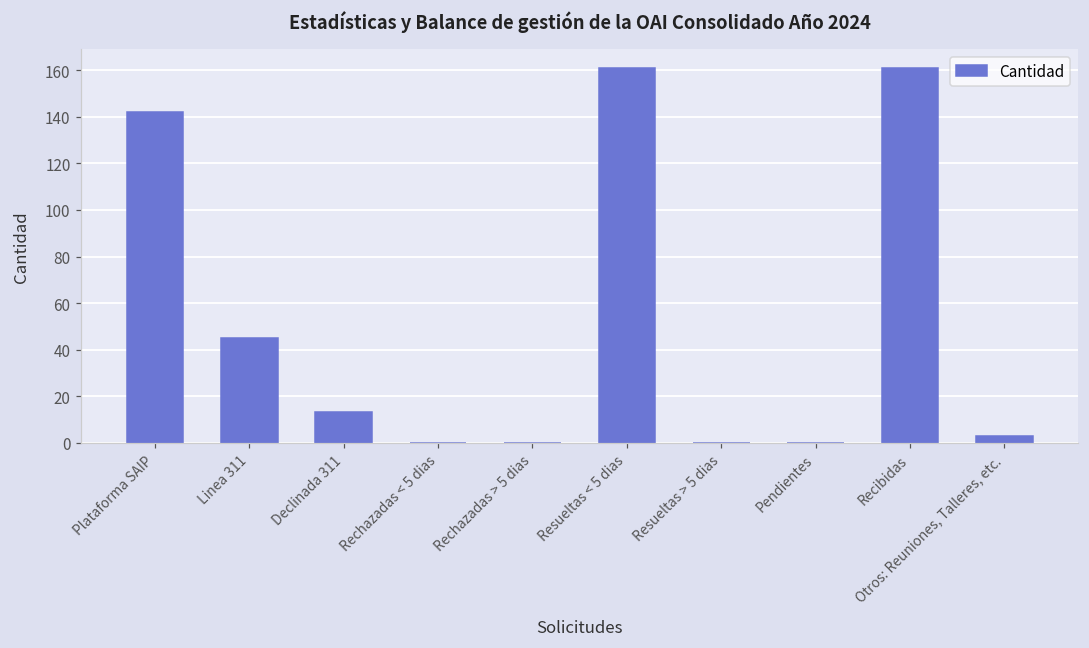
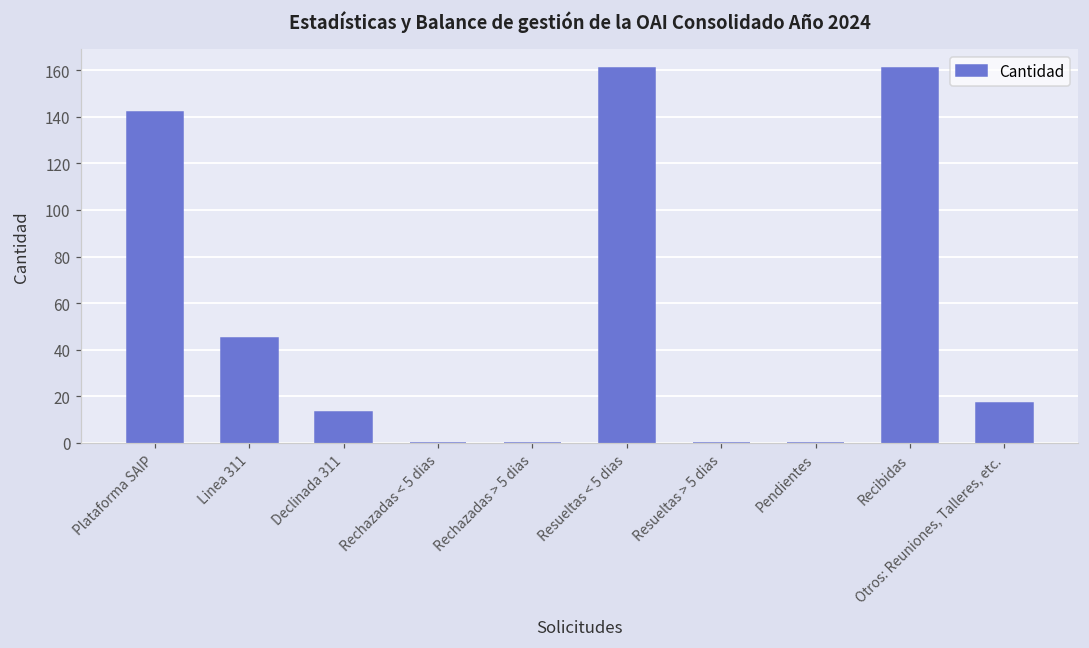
  {
    "Plataforma SAIP": 142,
    "Linea 311": 45,
    "Declinada 311": 13,
    "Rechazadas < 5 dias": 0,
    "Rechazadas > 5 dias": 0,
    "Resueltas < 5 dias": 161,
    "Resueltas > 5 dias": 0,
    "Pendientes": 0,
    "Recibidas": 161,
-   "Otros: Reuniones, Talleres, etc.": 3
+   "Otros: Reuniones, Talleres, etc.": 17
  }
